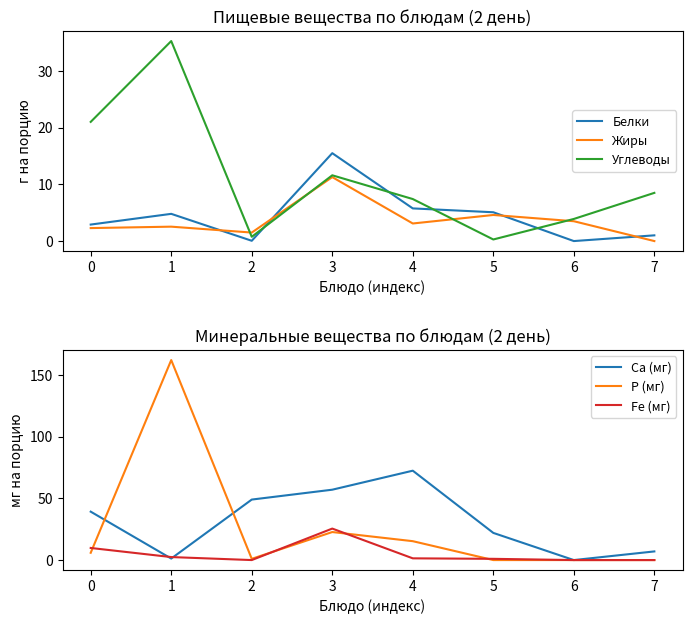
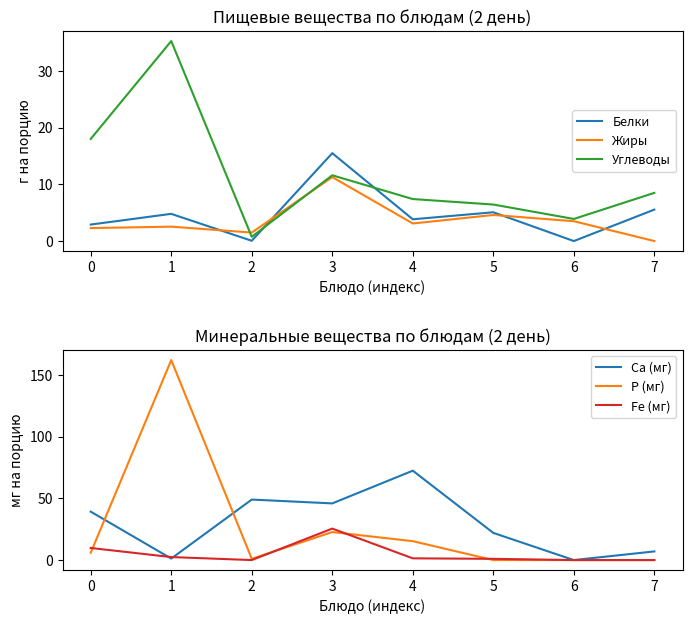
  {
    "Пищевые вещества по блюдам (2 день)": {
      "Белки": {
        "0": 3,
        "1": 5,
        "2": 0,
        "3": 16,
-       "4": 6,
+       "4": 4,
        "5": 5,
        "6": 0,
-       "7": 1
+       "7": 6
      },
      "Жиры": {
        "0": 2,
        "1": 3,
        "2": 2,
        "4": 3,
        "5": 5,
        "7": 0
      },
      "Углеводы": {
-       "0": 21,
+       "0": 18,
        "1": 35,
        "2": 1,
        "4": 7,
-       "5": 0,
+       "5": 6,
        "7": 9
      }
    },
    "Минеральные вещества по блюдам (2 день)": {
      "Ca (мг)": {
        "0": 39,
        "2": 49,
-       "3": 57,
+       "3": 46,
        "4": 72,
        "5": 22,
        "7": 7
      },
      "P (мг)": {
        "0": 6,
        "1": 162,
        "3": 23,
        "4": 15
      },
      "Fe (мг)": {
        "0": 10,
        "3": 26,
        "4": 1
      }
    }
  }
